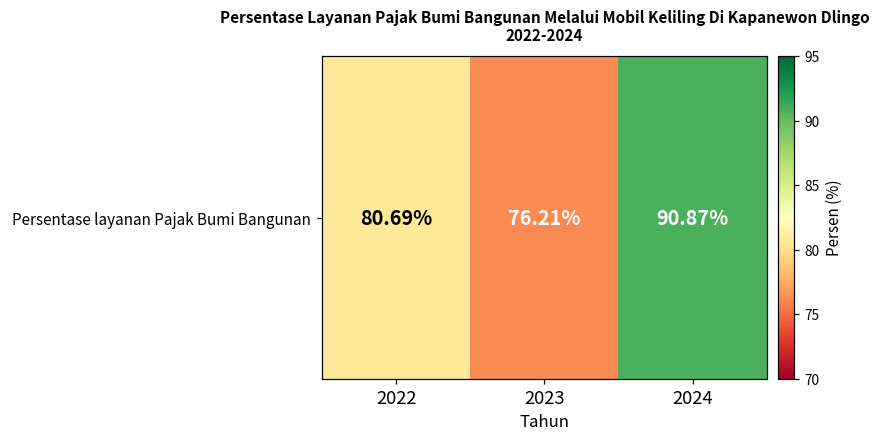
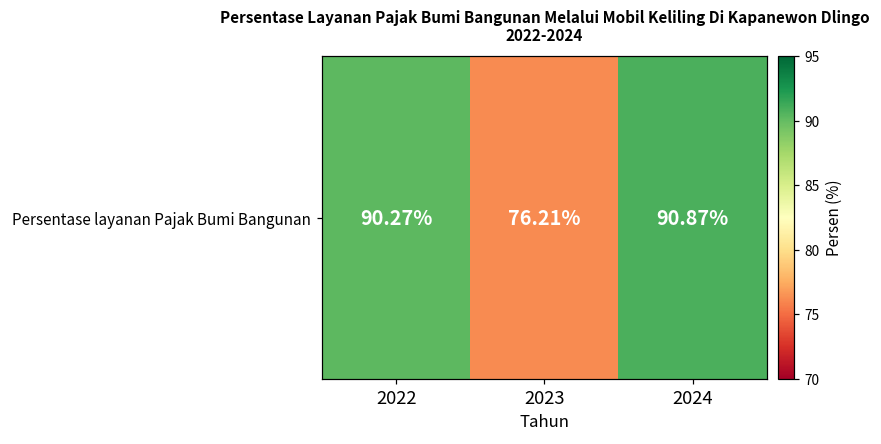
  {
    "Persentase layanan Pajak Bumi Bangunan": {
-     "2022": "80.69%",
+     "2022": "90.27%",
      "2023": "76.21%",
      "2024": "90.87%"
    }
  }
